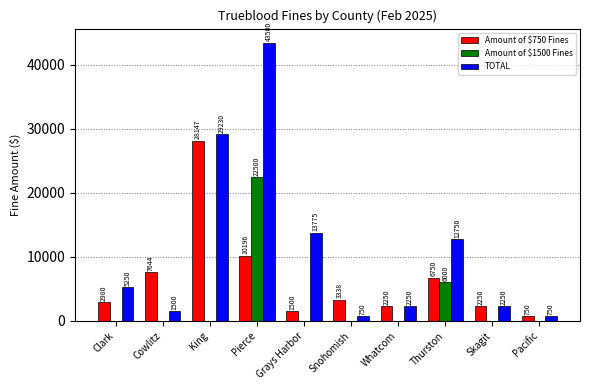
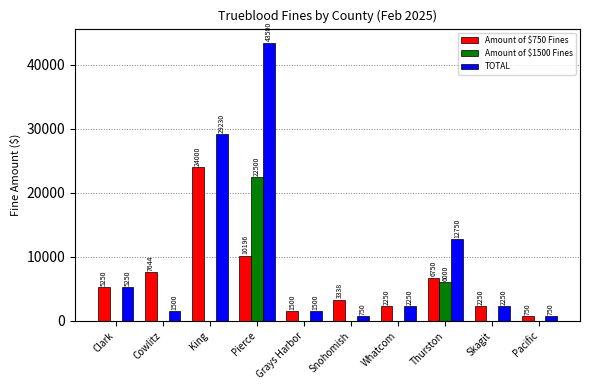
  {
    "Amount of $750 Fines": {
-     "Clark": 2980,
+     "Clark": 5250,
      "Cowlitz": 7644,
-     "King": 28147,
+     "King": 24000,
      "Pierce": 10196,
      "Grays Harbor": 1500,
      "Snohomish": 3338,
      "Whatcom": 2250,
      "Thurston": 6750,
      "Skagit": 2250,
      "Pacific": 750
    },
    "Amount of $1500 Fines": {
      "Pierce": 22500,
      "Thurston": 6000
    },
    "TOTAL": {
      "Clark": 5250,
      "Cowlitz": 1500,
      "King": 29230,
      "Pierce": 43500,
-     "Grays Harbor": 13775,
+     "Grays Harbor": 1500,
      "Snohomish": 750,
      "Whatcom": 2250,
      "Thurston": 12750,
      "Skagit": 2250,
      "Pacific": 750
    }
  }
